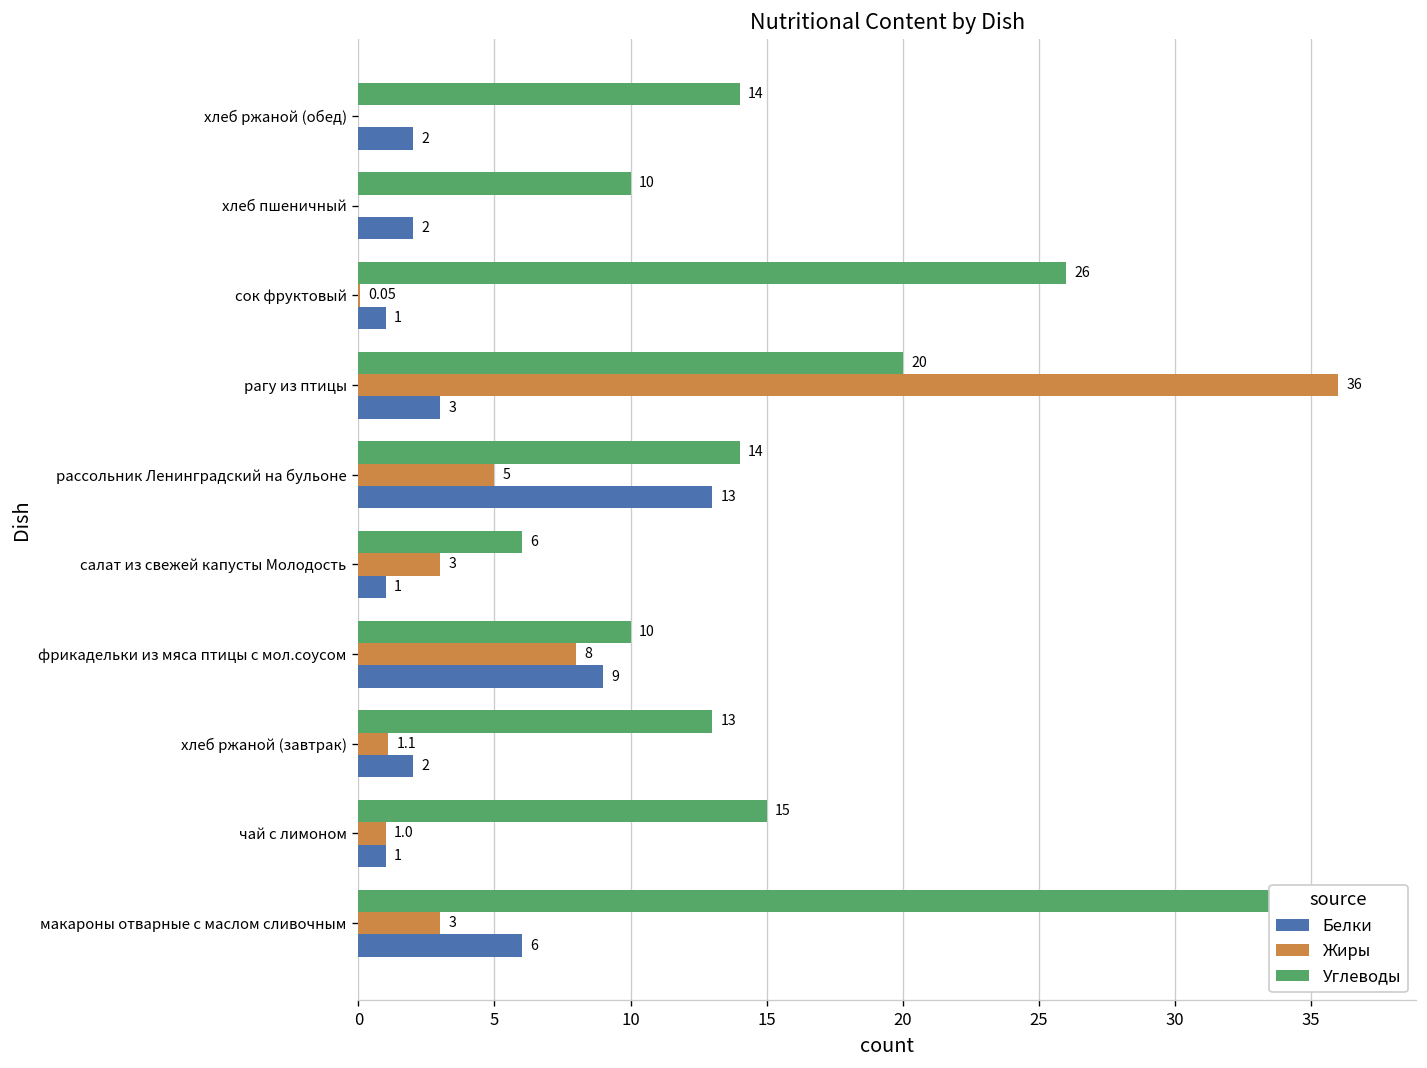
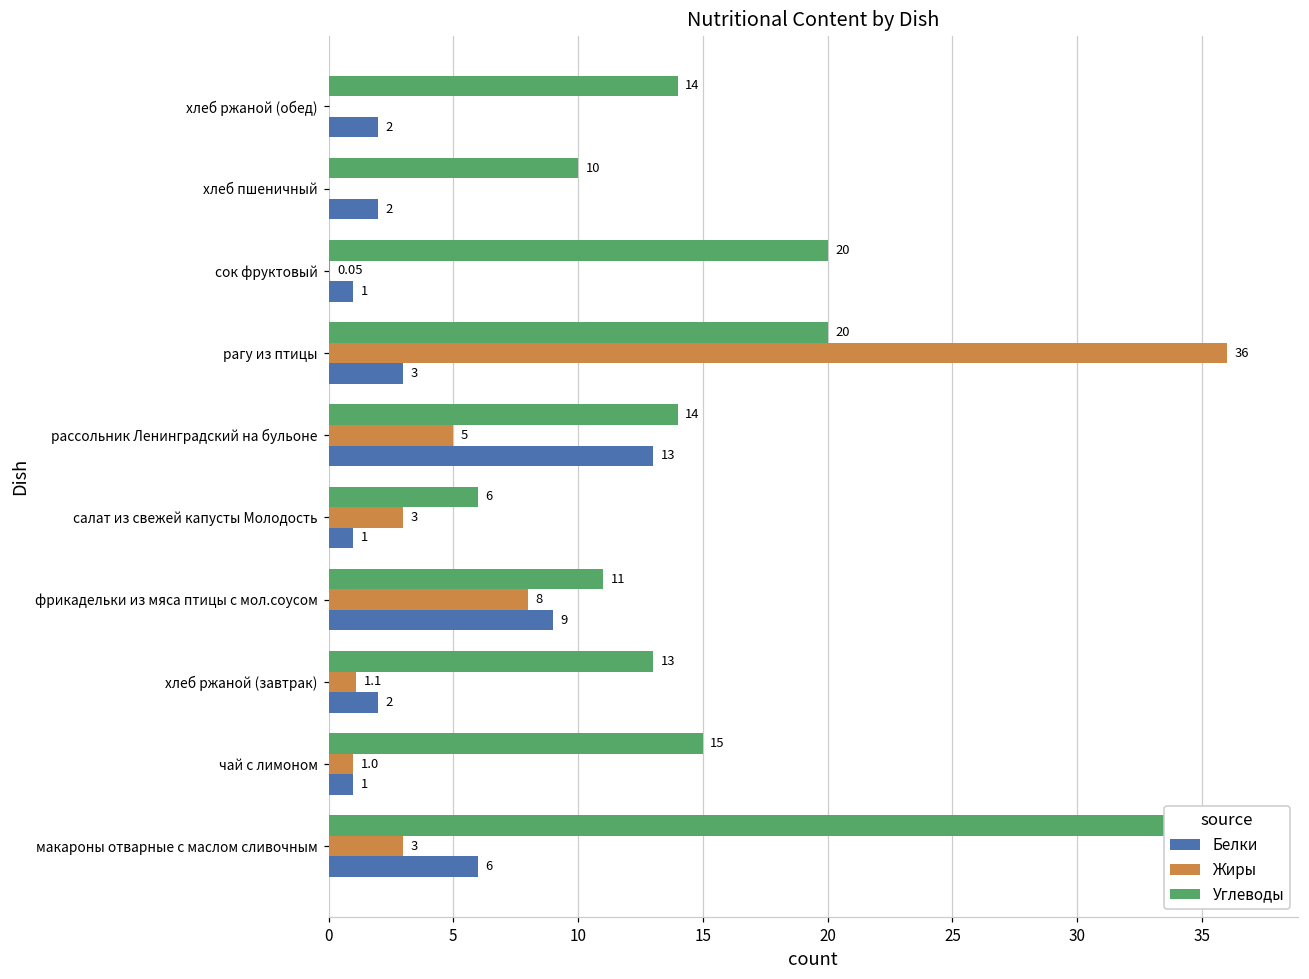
  {
    "Белки": {
      "хлеб ржаной (обед)": 2,
      "хлеб пшеничный": 2,
      "сок фруктовый": 1,
      "рагу из птицы": 3,
      "рассольник Ленинградский на бульоне": 13,
      "салат из свежей капусты Молодость": 1,
      "фрикадельки из мяса птицы с мол.соусом": 9,
      "хлеб ржаной (завтрак)": 2,
      "чай с лимоном": 1,
      "макароны отварные с маслом сливочным": 6
    },
    "Жиры": {
      "сок фруктовый": 0.05,
      "рагу из птицы": 36,
      "рассольник Ленинградский на бульоне": 5,
      "салат из свежей капусты Молодость": 3,
      "фрикадельки из мяса птицы с мол.соусом": 8,
      "хлеб ржаной (завтрак)": 1.1,
      "чай с лимоном": 1.0,
      "макароны отварные с маслом сливочным": 3
    },
    "Углеводы": {
      "хлеб ржаной (обед)": 14,
      "хлеб пшеничный": 10,
-     "сок фруктовый": 26,
+     "сок фруктовый": 20,
      "рагу из птицы": 20,
      "рассольник Ленинградский на бульоне": 14,
      "салат из свежей капусты Молодость": 6,
-     "фрикадельки из мяса птицы с мол.соусом": 10,
+     "фрикадельки из мяса птицы с мол.соусом": 11,
      "хлеб ржаной (завтрак)": 13,
      "чай с лимоном": 15
    }
  }
